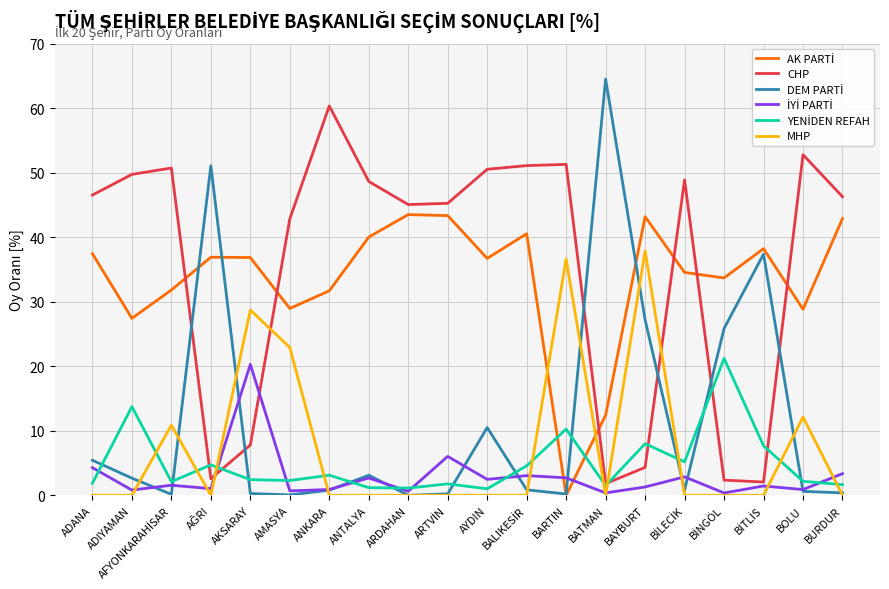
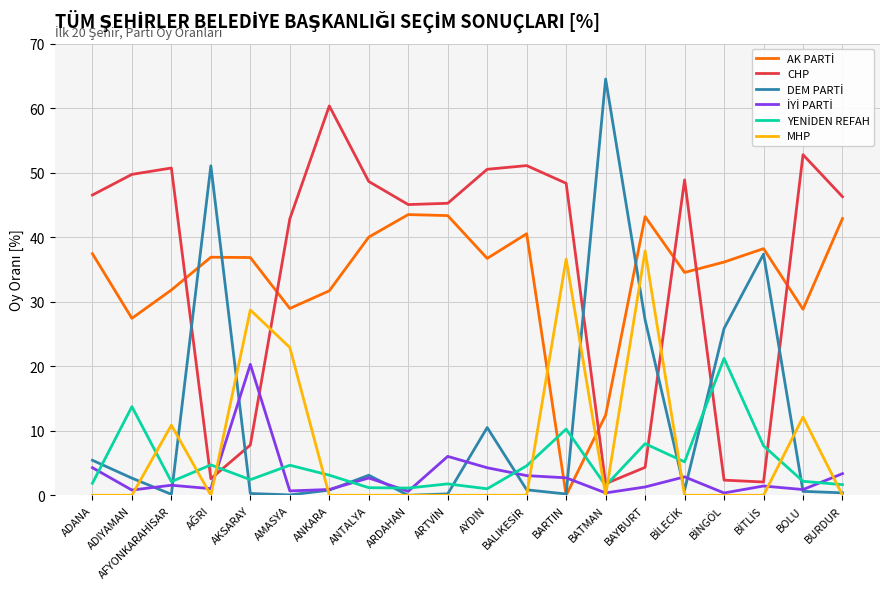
  {
    "AK PARTİ": {
      "ADANA": 37,
      "ADIYAMAN": 27,
      "AFYONKARAHİSAR": 32,
      "AĞRI": 37,
      "AKSARAY": 37,
      "AMASYA": 29,
      "ANKARA": 32,
      "ANTALYA": 40,
      "ARDAHAN": 44,
      "ARTVİN": 43,
      "AYDIN": 37,
      "BALIKESİR": 41,
      "BATMAN": 12,
      "BAYBURT": 43,
      "BİLECİK": 35,
-     "BİNGÖL": 34,
+     "BİNGÖL": 36,
      "BİTLİS": 38,
      "BOLU": 29,
      "BURDUR": 43
    },
    "CHP": {
      "ADANA": 47,
      "ADIYAMAN": 50,
      "AFYONKARAHİSAR": 51,
      "AĞRI": 3,
      "AKSARAY": 8,
      "AMASYA": 43,
      "ANKARA": 60,
      "ANTALYA": 49,
      "ARDAHAN": 45,
      "ARTVİN": 45,
      "AYDIN": 51,
      "BALIKESİR": 51,
-     "BARTIN": 51,
+     "BARTIN": 48,
      "BAYBURT": 4,
      "BİLECİK": 49,
      "BİNGÖL": 2,
      "BİTLİS": 2,
      "BOLU": 53,
      "BURDUR": 46
    },
    "DEM PARTİ": {
      "ADANA": 5,
      "ADIYAMAN": 3,
      "AFYONKARAHİSAR": 0,
      "AĞRI": 51,
      "AKSARAY": 0,
      "AMASYA": 0,
      "ANTALYA": 3,
      "AYDIN": 11,
      "BALIKESİR": 1,
      "BATMAN": 65,
      "BAYBURT": 27,
      "BİLECİK": 1,
      "BİNGÖL": 26,
      "BİTLİS": 37
    },
    "İYİ PARTİ": {
      "ADANA": 4,
      "ADIYAMAN": 1,
      "AFYONKARAHİSAR": 2,
      "AĞRI": 1,
      "AKSARAY": 20,
      "AMASYA": 1,
      "ANTALYA": 3,
      "ARDAHAN": 1,
      "ARTVİN": 6,
-     "AYDIN": 2,
+     "AYDIN": 4,
      "BALIKESİR": 3,
      "BARTIN": 3,
      "BAYBURT": 1,
      "BİLECİK": 3,
      "BİTLİS": 1,
      "BURDUR": 3
    },
    "YENİDEN REFAH": {
      "ADANA": 2,
      "ADIYAMAN": 14,
      "AFYONKARAHİSAR": 2,
      "AĞRI": 5,
      "AKSARAY": 2,
-     "AMASYA": 2,
+     "AMASYA": 5,
      "ANKARA": 3,
      "ANTALYA": 1,
      "ARDAHAN": 1,
      "ARTVİN": 2,
      "AYDIN": 1,
      "BALIKESİR": 5,
      "BARTIN": 10,
      "BAYBURT": 8,
      "BİLECİK": 5,
      "BİNGÖL": 21,
      "BİTLİS": 8,
      "BOLU": 2,
      "BURDUR": 2
    },
    "MHP": {
      "ADANA": 0,
      "ADIYAMAN": 0,
      "AFYONKARAHİSAR": 11,
      "AĞRI": 0,
      "AKSARAY": 29,
      "AMASYA": 23,
      "ANKARA": 0,
      "ANTALYA": 0,
      "AYDIN": 0,
      "BALIKESİR": 0,
      "BARTIN": 37,
      "BAYBURT": 38,
      "BİLECİK": 0,
      "BİTLİS": 0,
      "BOLU": 12
    }
  }
